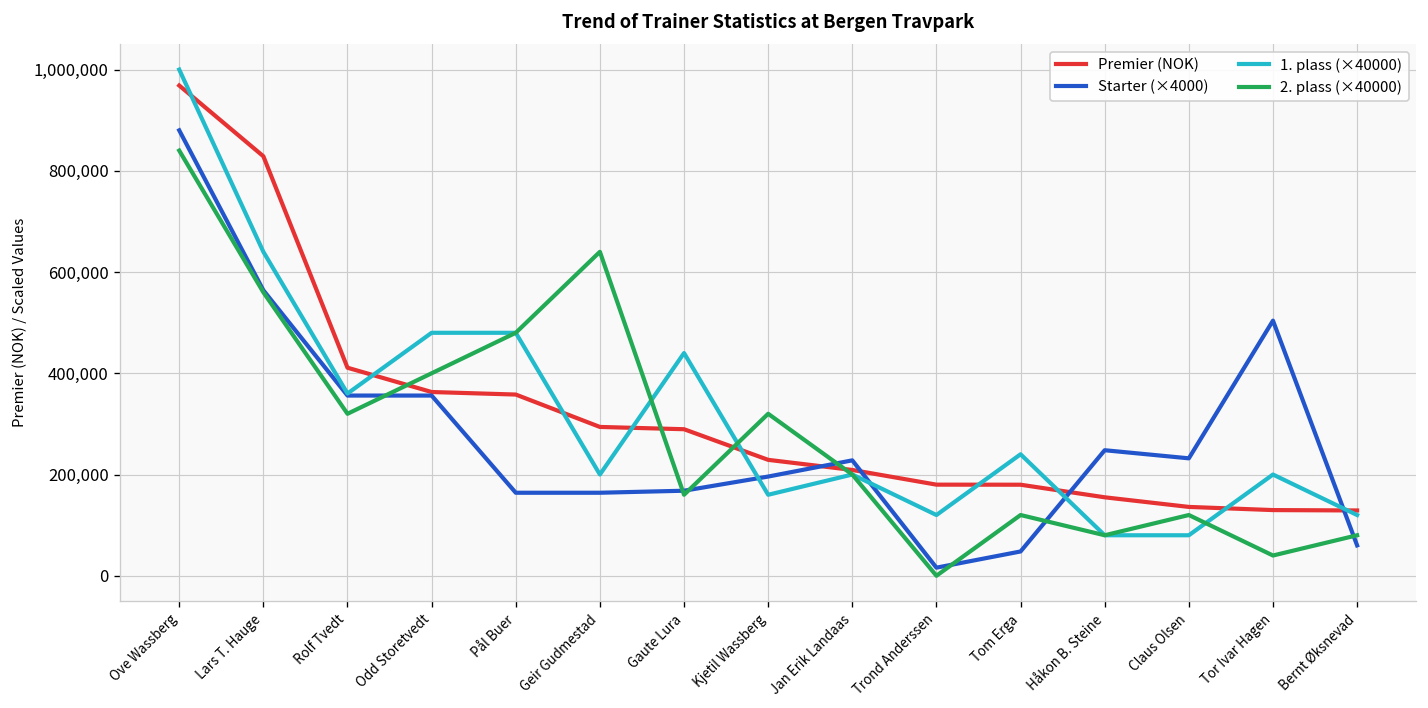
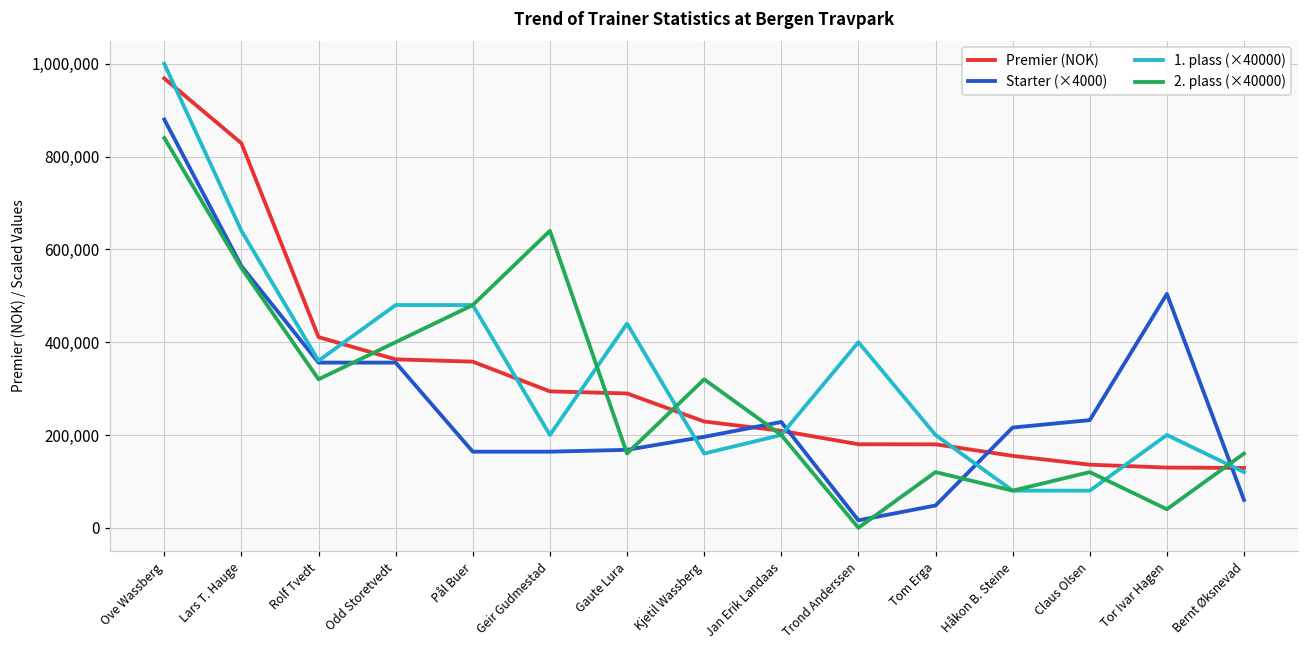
  {
    "Premier (NOK)": {
      "Ove Wassberg": "970,000",
      "Lars T. Hauge": "830,000",
      "Rolf Tvedt": "410,000",
      "Odd Storetvedt": "360,000",
      "Pål Buer": "360,000",
      "Geir Gudmestad": "290,000",
      "Gaute Lura": "290,000",
      "Kjetil Wassberg": "230,000",
      "Jan Erik Landaas": "210,000",
      "Trond Anderssen": "180,000",
      "Tom Erga": "180,000",
      "Håkon B. Steine": "160,000",
      "Claus Olsen": "140,000",
      "Tor Ivar Hagen": "130,000",
      "Bernt Øksnevad": "130,000"
    },
    "Starter (×4000)": {
      "Ove Wassberg": "880,000",
      "Odd Storetvedt": "360,000",
      "Pål Buer": "160,000",
      "Geir Gudmestad": "160,000",
      "Gaute Lura": "170,000",
      "Kjetil Wassberg": "200,000",
      "Jan Erik Landaas": "230,000",
      "Trond Anderssen": "20,000",
      "Tom Erga": "50,000",
-     "Håkon B. Steine": "250,000",
+     "Håkon B. Steine": "220,000",
      "Claus Olsen": "230,000",
      "Tor Ivar Hagen": "500,000",
      "Bernt Øksnevad": "60,000"
    },
    "1. plass (×40000)": {
      "Ove Wassberg": "1,000,000",
      "Lars T. Hauge": "640,000",
      "Odd Storetvedt": "480,000",
      "Geir Gudmestad": "200,000",
      "Gaute Lura": "440,000",
      "Kjetil Wassberg": "160,000",
-     "Trond Anderssen": "120,000",
-     "Tom Erga": "240,000",
+     "Trond Anderssen": "400,000",
+     "Tom Erga": "200,000",
      "Claus Olsen": "80,000",
      "Tor Ivar Hagen": "200,000",
      "Bernt Øksnevad": "120,000"
    },
    "2. plass (×40000)": {
      "Ove Wassberg": "840,000",
      "Rolf Tvedt": "320,000",
      "Odd Storetvedt": "400,000",
      "Geir Gudmestad": "640,000",
      "Gaute Lura": "160,000",
      "Kjetil Wassberg": "320,000",
      "Trond Anderssen": "0",
      "Tom Erga": "120,000",
      "Claus Olsen": "120,000",
      "Tor Ivar Hagen": "40,000",
-     "Bernt Øksnevad": "80,000"
+     "Bernt Øksnevad": "160,000"
    }
  }
